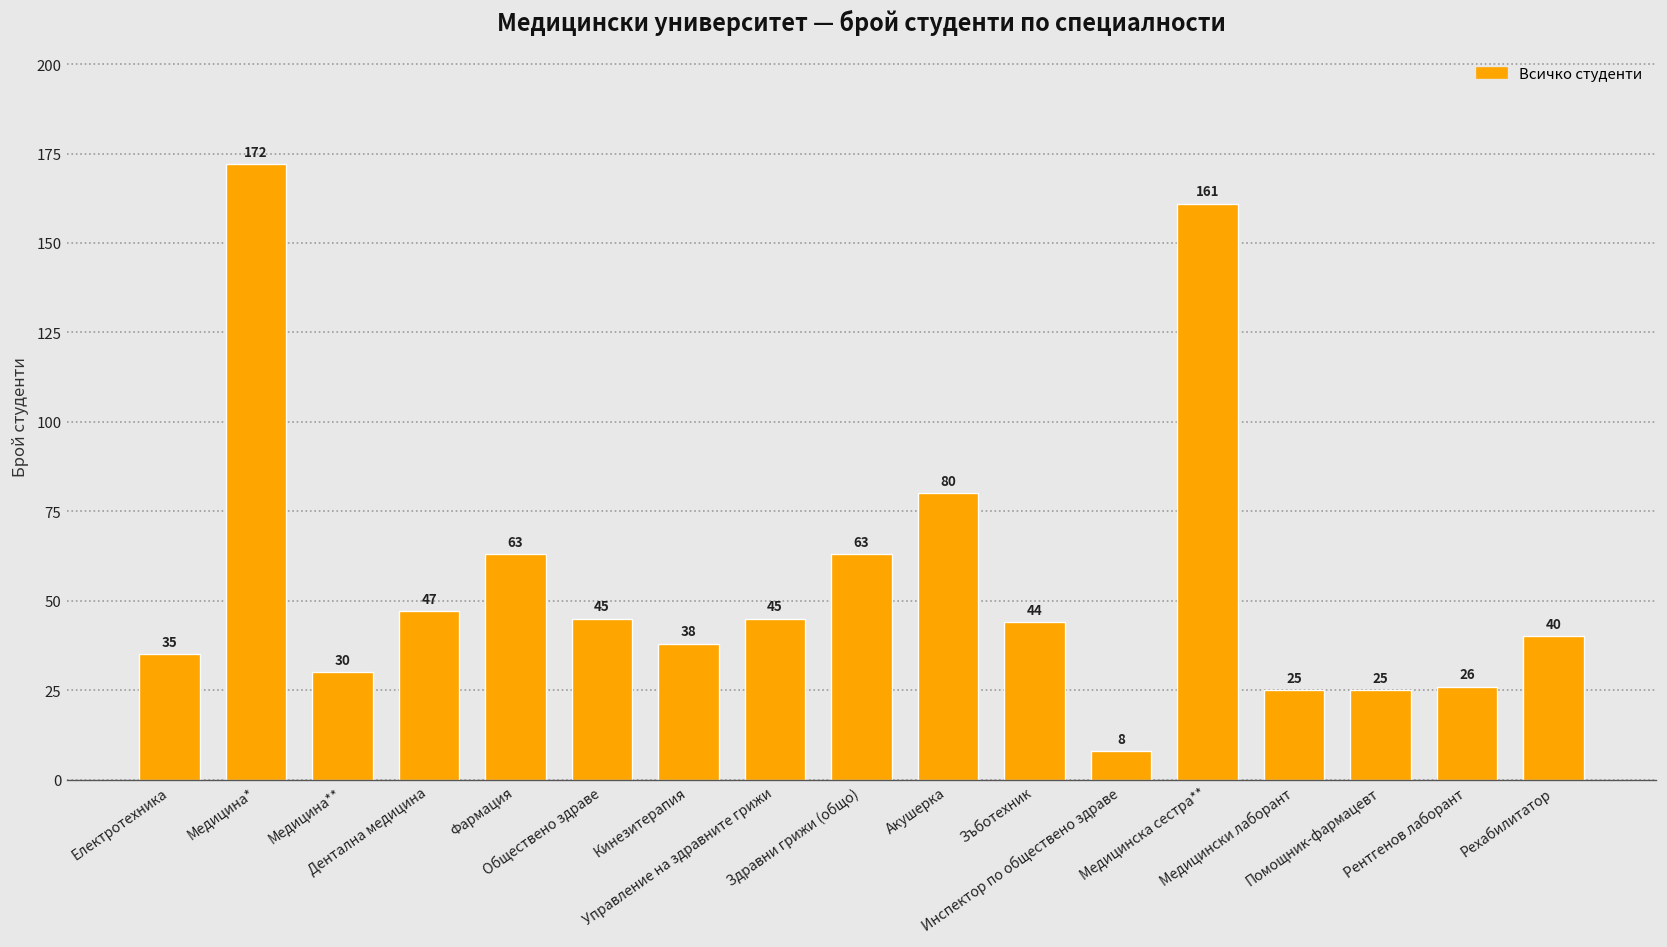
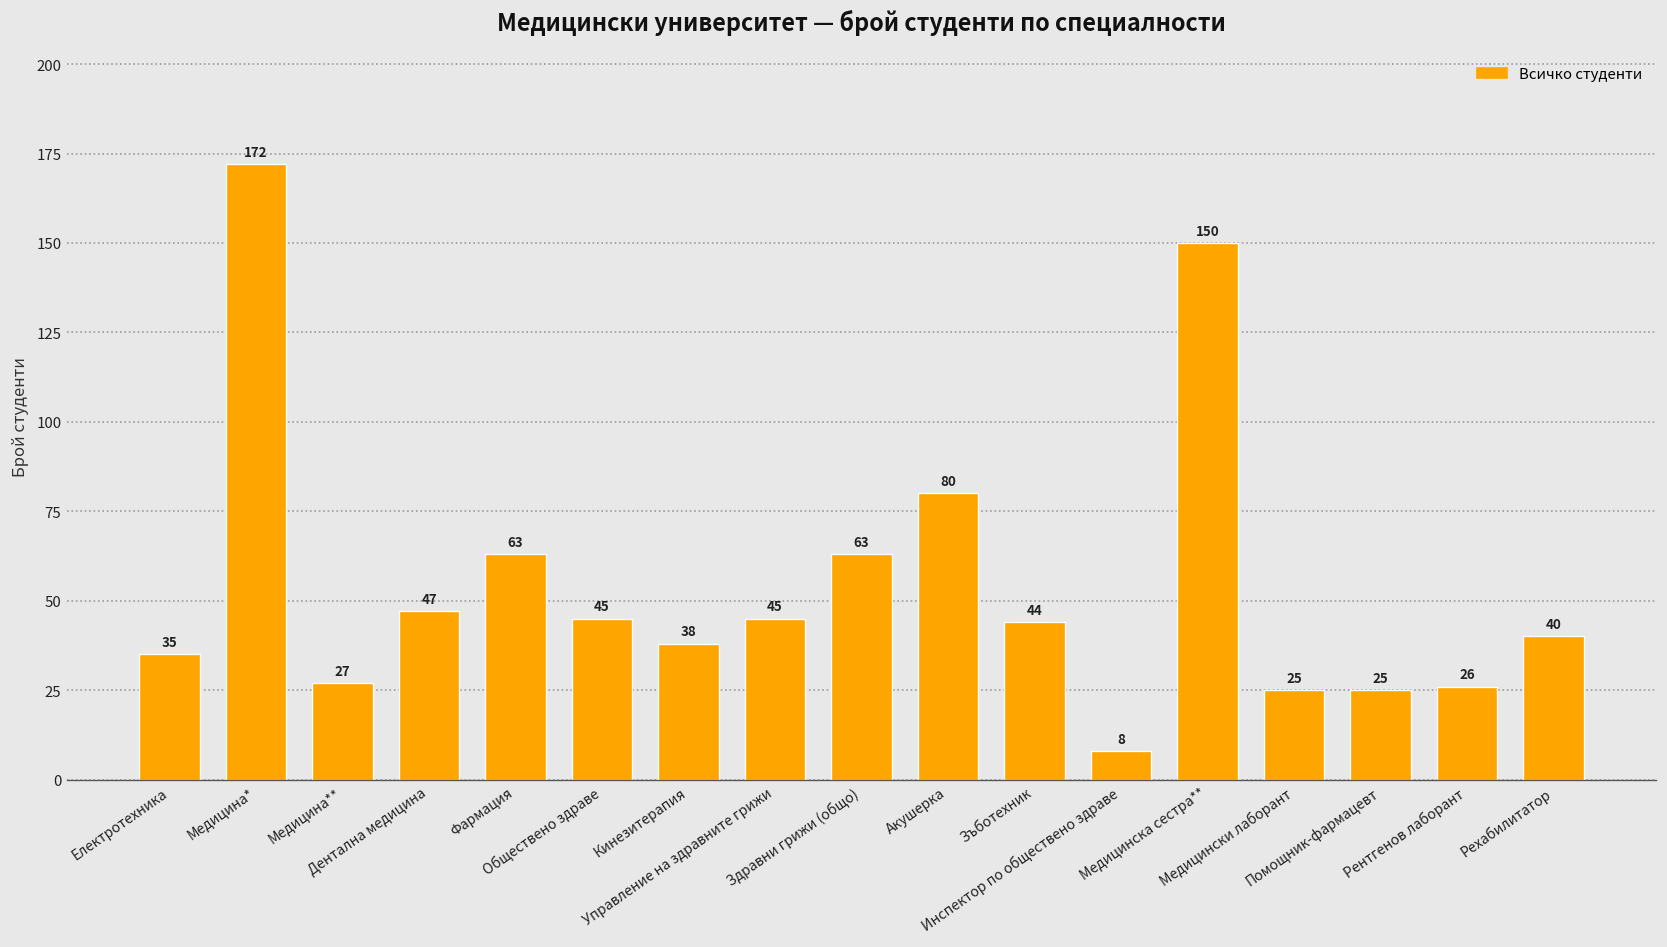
  {
    "Електротехника": 35,
    "Медицина*": 172,
-   "Медицина**": 30,
+   "Медицина**": 27,
    "Дентална медицина": 47,
    "Фармация": 63,
    "Обществено здраве": 45,
    "Кинезитерапия": 38,
    "Управление на здравните грижи": 45,
    "Здравни грижи (общо)": 63,
    "Акушерка": 80,
    "Зъботехник": 44,
    "Инспектор по обществено здраве": 8,
-   "Медицинска сестра**": 161,
+   "Медицинска сестра**": 150,
    "Медицински лаборант": 25,
    "Помощник-фармацевт": 25,
    "Рентгенов лаборант": 26,
    "Рехабилитатор": 40
  }
